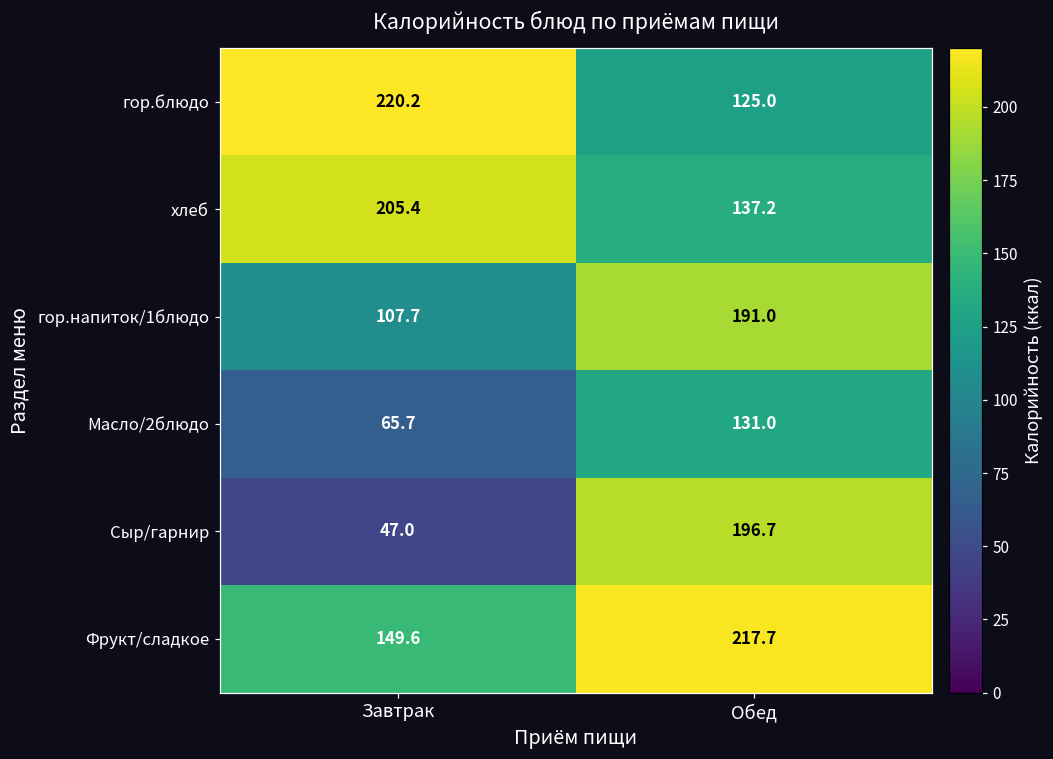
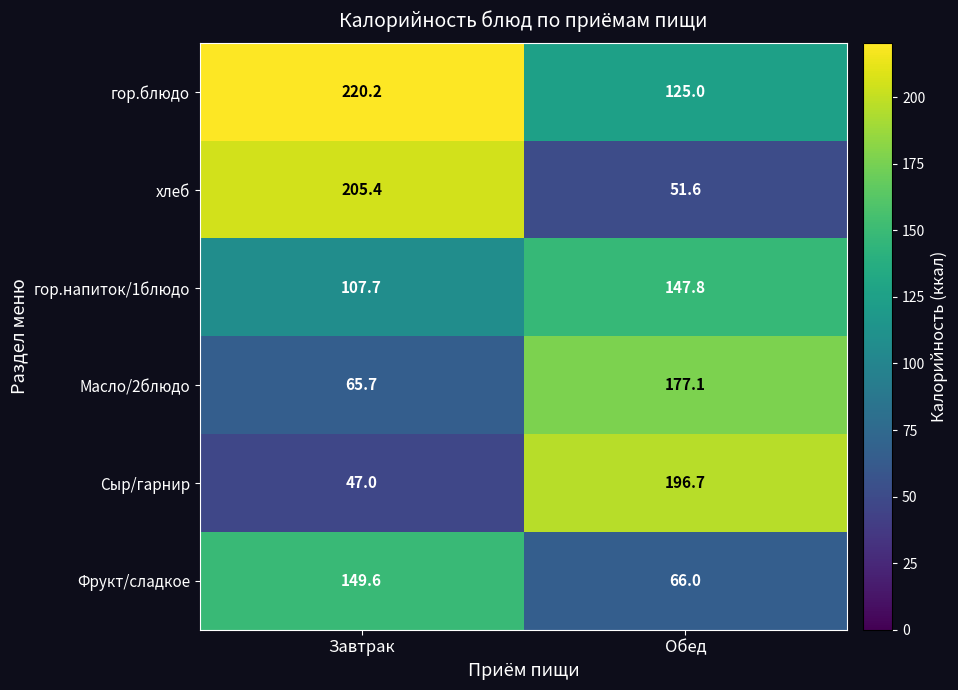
  {
    "гор.блюдо": {
      "Завтрак": 220.2,
      "Обед": 125.0
    },
    "хлеб": {
      "Завтрак": 205.4,
-     "Обед": 137.2
+     "Обед": 51.6
    },
    "гор.напиток/1блюдо": {
      "Завтрак": 107.7,
-     "Обед": 191.0
+     "Обед": 147.8
    },
    "Масло/2блюдо": {
      "Завтрак": 65.7,
-     "Обед": 131.0
+     "Обед": 177.1
    },
    "Сыр/гарнир": {
      "Завтрак": 47.0,
      "Обед": 196.7
    },
    "Фрукт/сладкое": {
      "Завтрак": 149.6,
-     "Обед": 217.7
+     "Обед": 66.0
    }
  }
